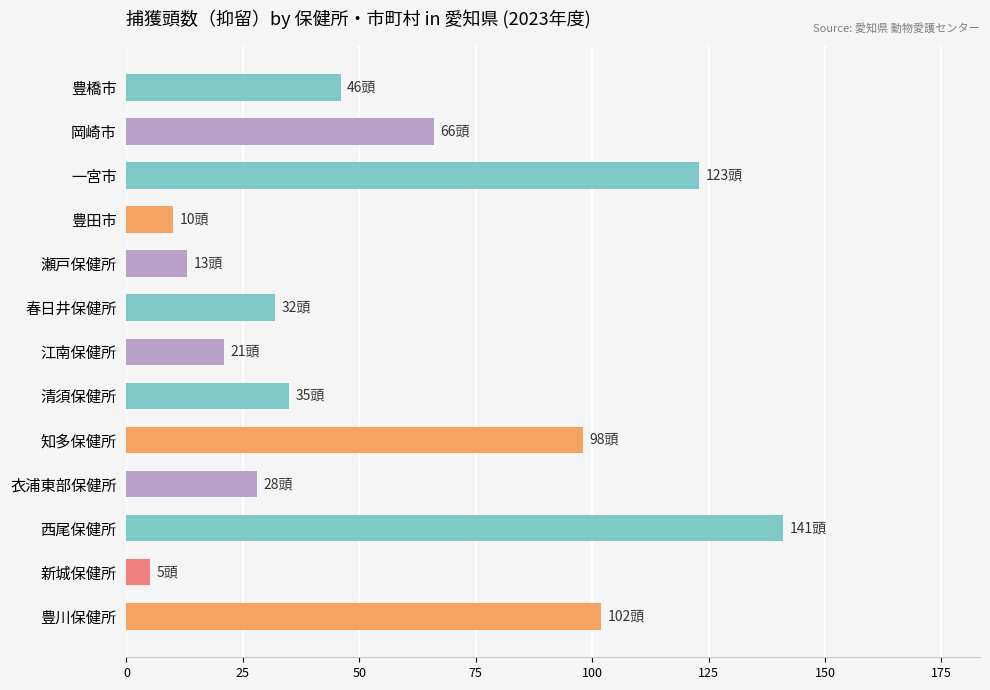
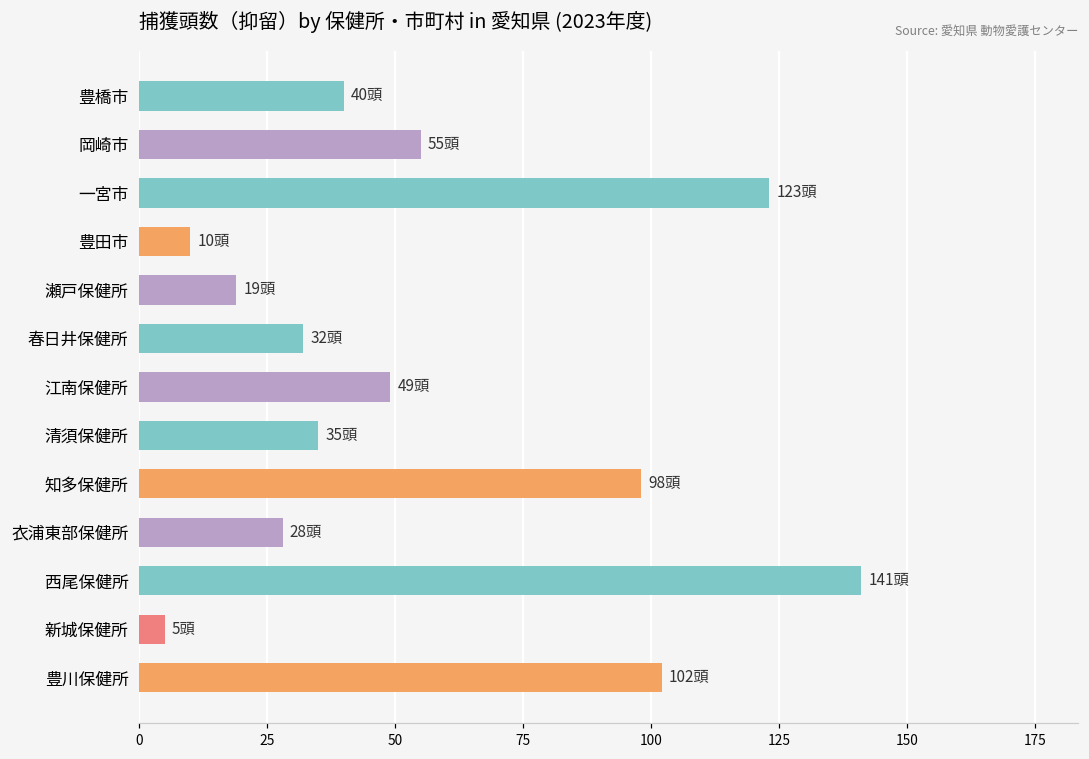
  {
-   "豊橋市": "46頭",
-   "岡崎市": "66頭",
+   "豊橋市": "40頭",
+   "岡崎市": "55頭",
    "一宮市": "123頭",
    "豊田市": "10頭",
-   "瀬戸保健所": "13頭",
+   "瀬戸保健所": "19頭",
    "春日井保健所": "32頭",
-   "江南保健所": "21頭",
+   "江南保健所": "49頭",
    "清須保健所": "35頭",
    "知多保健所": "98頭",
    "衣浦東部保健所": "28頭",
    "西尾保健所": "141頭",
    "新城保健所": "5頭",
    "豊川保健所": "102頭"
  }
